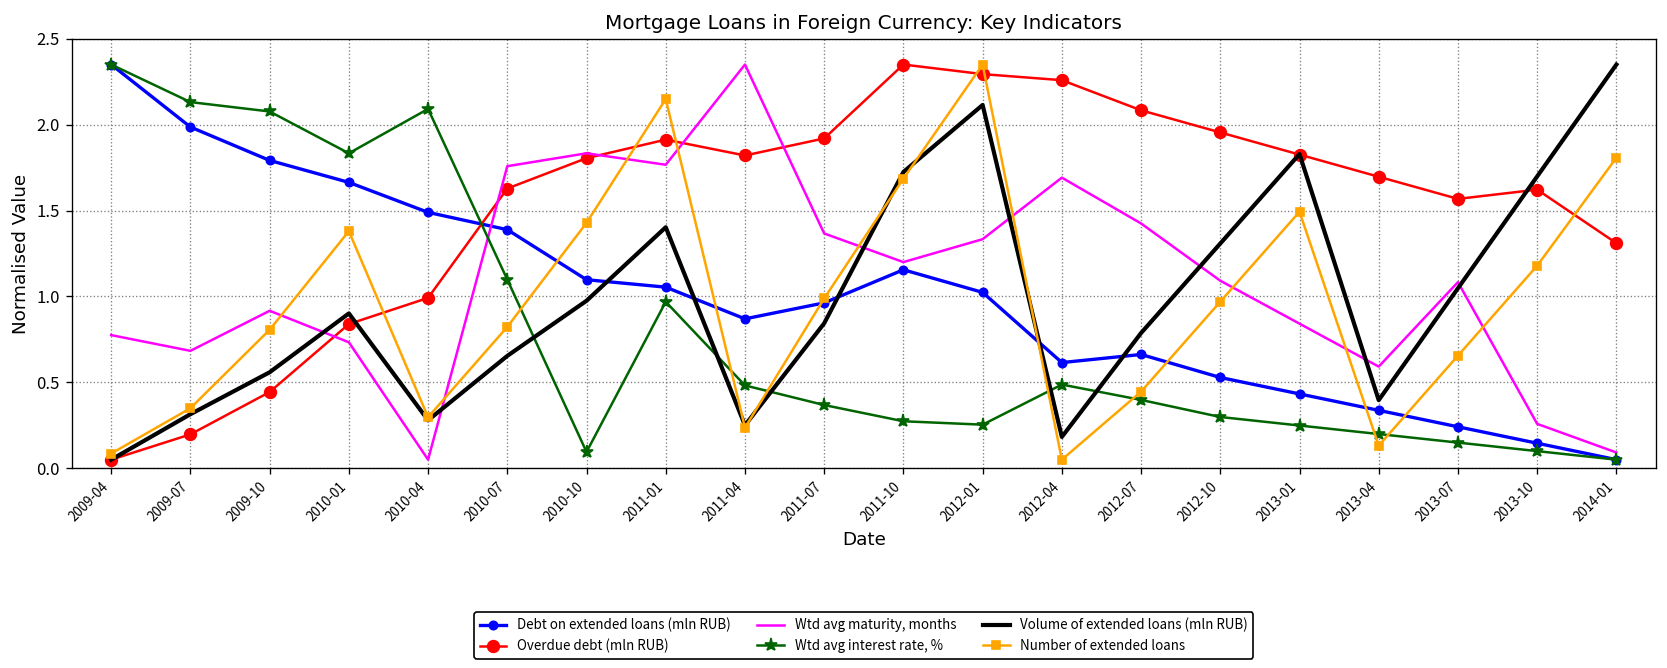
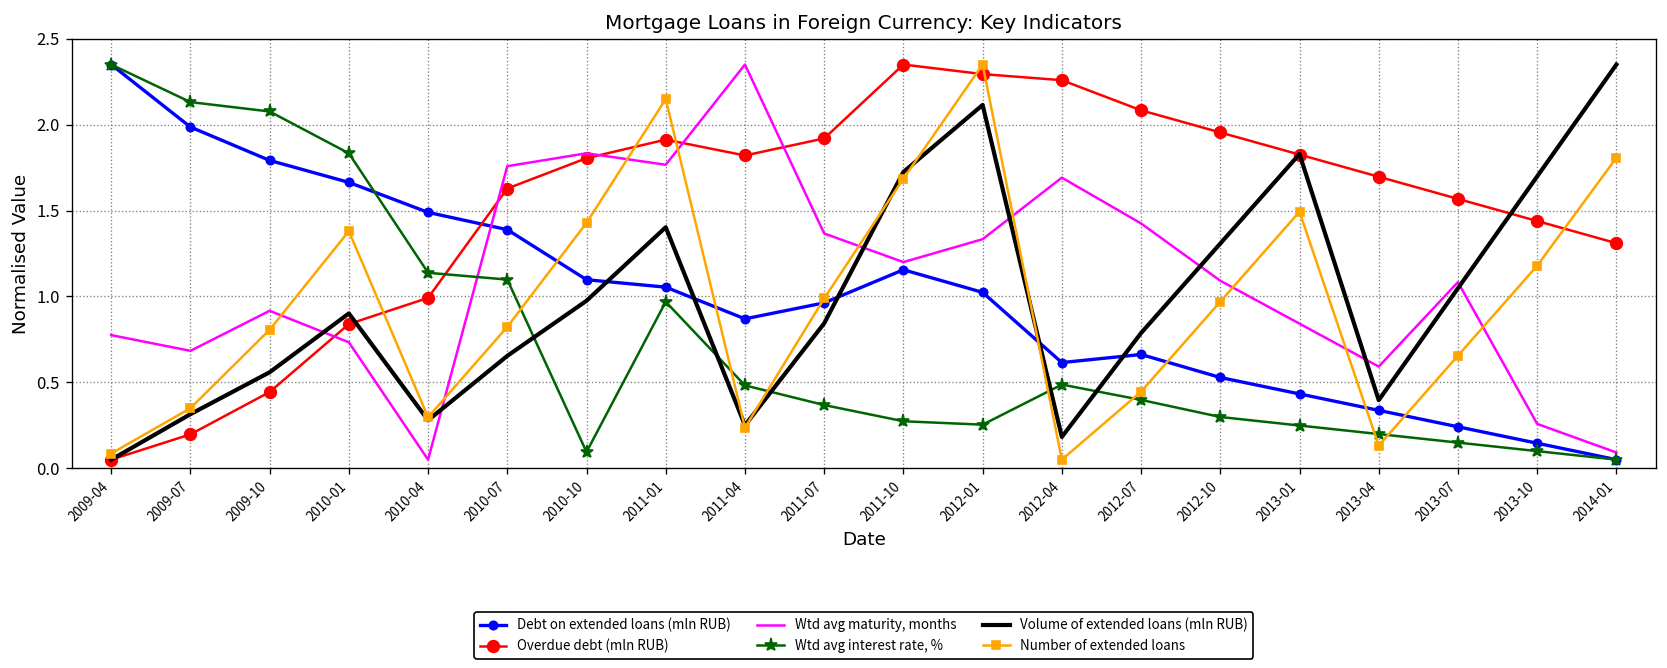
  {
    "Debt on extended loans (mln RUB)": {
      "2009-07": 1.99,
      "2009-10": 1.79,
      "2010-01": 1.66,
      "2010-04": 1.49,
      "2010-07": 1.39,
      "2010-10": 1.10,
      "2011-01": 1.05,
      "2011-04": 0.87,
      "2011-07": 0.96,
      "2011-10": 1.16,
      "2012-01": 1.02,
      "2012-04": 0.62,
      "2012-07": 0.66,
      "2012-10": 0.53,
      "2013-01": 0.43,
      "2013-04": 0.34,
      "2013-07": 0.24,
      "2013-10": 0.15
    },
    "Overdue debt (mln RUB)": {
      "2009-07": 0.20,
      "2009-10": 0.44,
      "2010-01": 0.84,
      "2010-04": 0.99,
      "2010-07": 1.63,
      "2010-10": 1.80,
      "2011-01": 1.91,
      "2011-04": 1.82,
      "2011-07": 1.92,
      "2011-10": 2.35,
      "2012-01": 2.29,
      "2012-04": 2.26,
      "2012-07": 2.08,
      "2012-10": 1.95,
      "2013-04": 1.70,
      "2013-07": 1.57,
-     "2013-10": 1.62,
+     "2013-10": 1.44,
      "2014-01": 1.31
    },
    "Wtd avg maturity, months": {
      "2009-04": 0.77,
      "2009-07": 0.68,
      "2009-10": 0.92,
      "2010-01": 0.73,
      "2010-04": 0.05,
      "2010-07": 1.76,
      "2010-10": 1.83,
      "2011-01": 1.77,
      "2011-04": 2.35,
      "2011-07": 1.37,
      "2011-10": 1.20,
      "2012-01": 1.33,
      "2012-04": 1.69,
      "2012-07": 1.43,
      "2012-10": 1.09,
      "2013-01": 0.84,
      "2013-04": 0.59,
      "2013-07": 1.08,
      "2013-10": 0.26,
      "2014-01": 0.09
    },
    "Wtd avg interest rate, %": {
      "2009-07": 2.13,
      "2009-10": 2.08,
      "2010-01": 1.83,
-     "2010-04": 2.09,
+     "2010-04": 1.14,
      "2010-07": 1.10,
      "2010-10": 0.09,
      "2011-01": 0.97,
      "2011-04": 0.48,
      "2011-07": 0.37,
      "2011-10": 0.27,
      "2012-01": 0.25,
      "2012-04": 0.49,
      "2012-07": 0.40,
      "2012-10": 0.30,
      "2013-01": 0.25,
      "2013-04": 0.20,
      "2013-07": 0.15,
      "2013-10": 0.10
    },
    "Volume of extended loans (mln RUB)": {
      "2009-07": 0.31,
      "2009-10": 0.56,
      "2010-01": 0.90,
      "2010-04": 0.28,
      "2010-07": 0.65,
      "2010-10": 0.97,
      "2011-01": 1.40,
      "2011-07": 0.84,
      "2011-10": 1.72,
      "2012-01": 2.11,
      "2012-04": 0.18,
      "2012-07": 0.79,
      "2012-10": 1.31,
      "2013-04": 0.40,
      "2013-07": 1.05,
      "2013-10": 1.70,
      "2014-01": 2.35
    },
    "Number of extended loans": {
      "2009-04": 0.09,
      "2009-07": 0.35,
      "2009-10": 0.81,
      "2010-01": 1.38,
      "2010-04": 0.30,
      "2010-07": 0.82,
      "2010-10": 1.43,
      "2011-01": 2.15,
      "2011-07": 0.99,
      "2011-10": 1.69,
      "2012-01": 2.35,
      "2012-04": 0.05,
      "2012-07": 0.45,
      "2012-10": 0.97,
      "2013-01": 1.49,
      "2013-04": 0.13,
      "2013-07": 0.66,
      "2013-10": 1.18,
      "2014-01": 1.81
    }
  }
